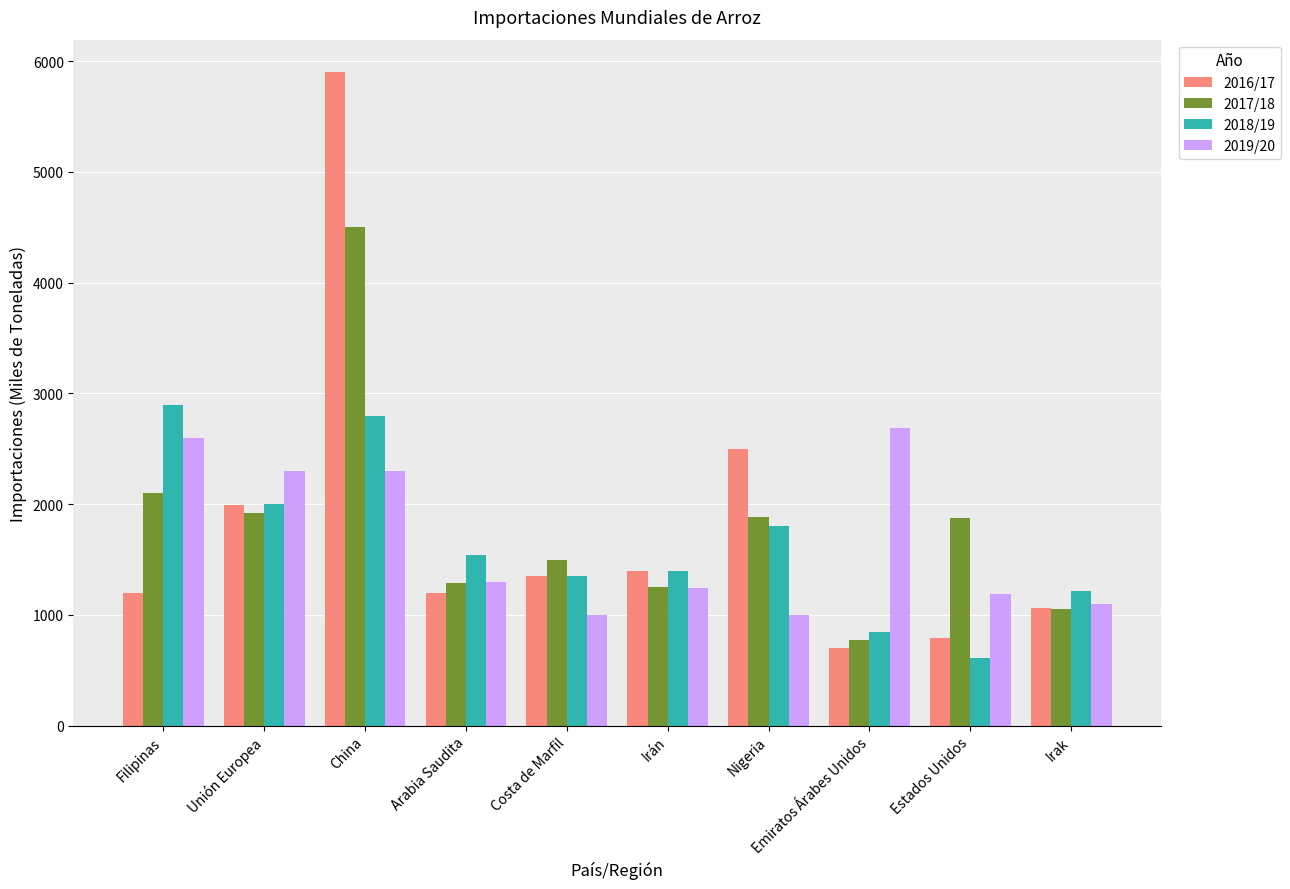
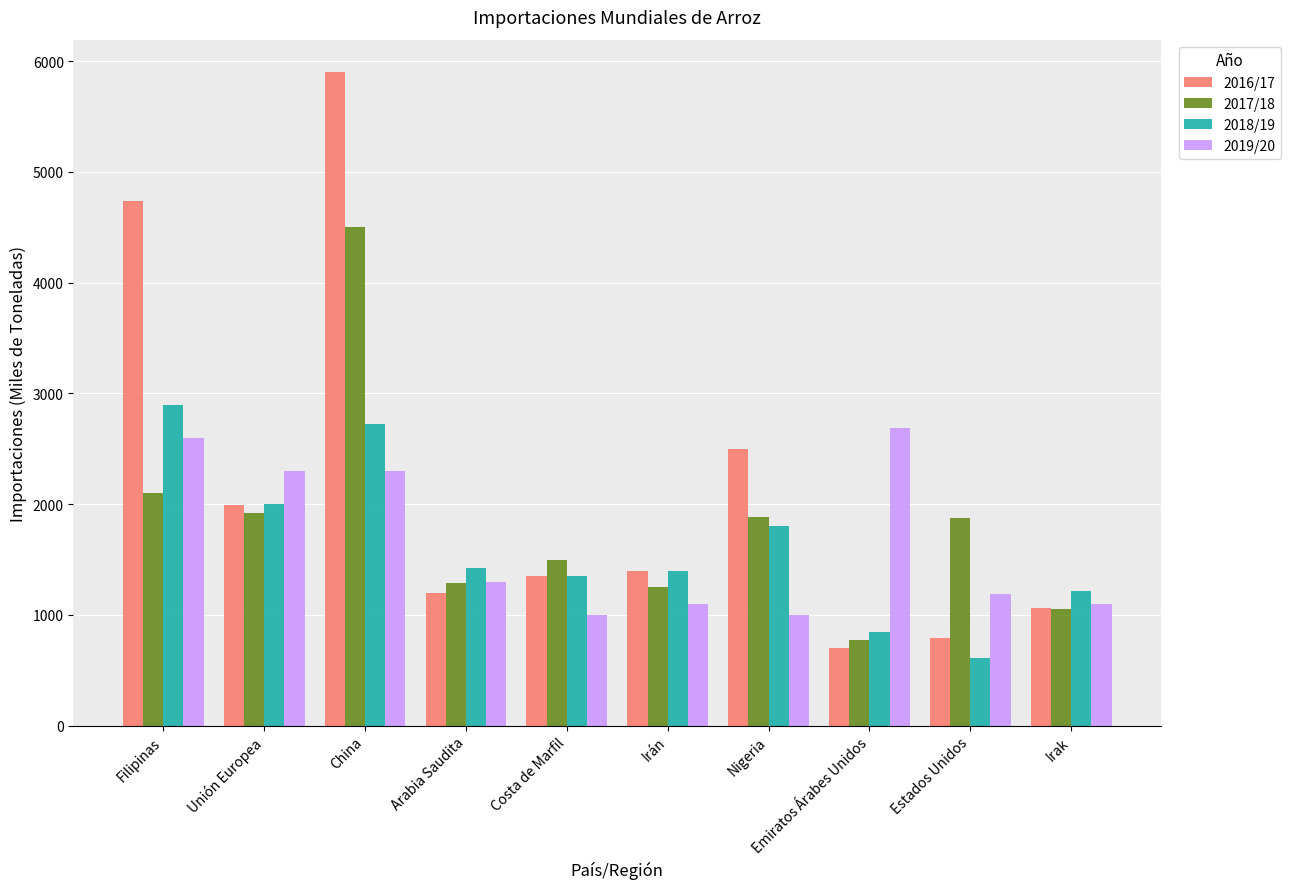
  {
    "2016/17": {
-     "Filipinas": 1200,
+     "Filipinas": 4740,
      "Unión Europea": 1990,
      "China": 5900,
      "Arabia Saudita": 1200,
      "Costa de Marfil": 1350,
      "Irán": 1400,
      "Nigeria": 2500,
      "Emiratos Árabes Unidos": 700,
      "Estados Unidos": 790,
      "Irak": 1060
    },
    "2017/18": {
      "Filipinas": 2110,
      "Unión Europea": 1920,
      "China": 4500,
      "Arabia Saudita": 1290,
      "Costa de Marfil": 1500,
      "Irán": 1250,
      "Nigeria": 1880,
      "Emiratos Árabes Unidos": 780,
      "Estados Unidos": 1870,
      "Irak": 1060
    },
    "2018/19": {
      "Filipinas": 2900,
      "Unión Europea": 2000,
-     "China": 2800,
-     "Arabia Saudita": 1540,
+     "China": 2730,
+     "Arabia Saudita": 1430,
      "Costa de Marfil": 1350,
      "Irán": 1400,
      "Nigeria": 1800,
      "Emiratos Árabes Unidos": 850,
      "Estados Unidos": 610,
      "Irak": 1220
    },
    "2019/20": {
      "Filipinas": 2600,
      "Unión Europea": 2300,
      "China": 2300,
      "Arabia Saudita": 1300,
      "Costa de Marfil": 1000,
-     "Irán": 1240,
+     "Irán": 1100,
      "Nigeria": 1000,
      "Emiratos Árabes Unidos": 2690,
      "Estados Unidos": 1190,
      "Irak": 1100
    }
  }
